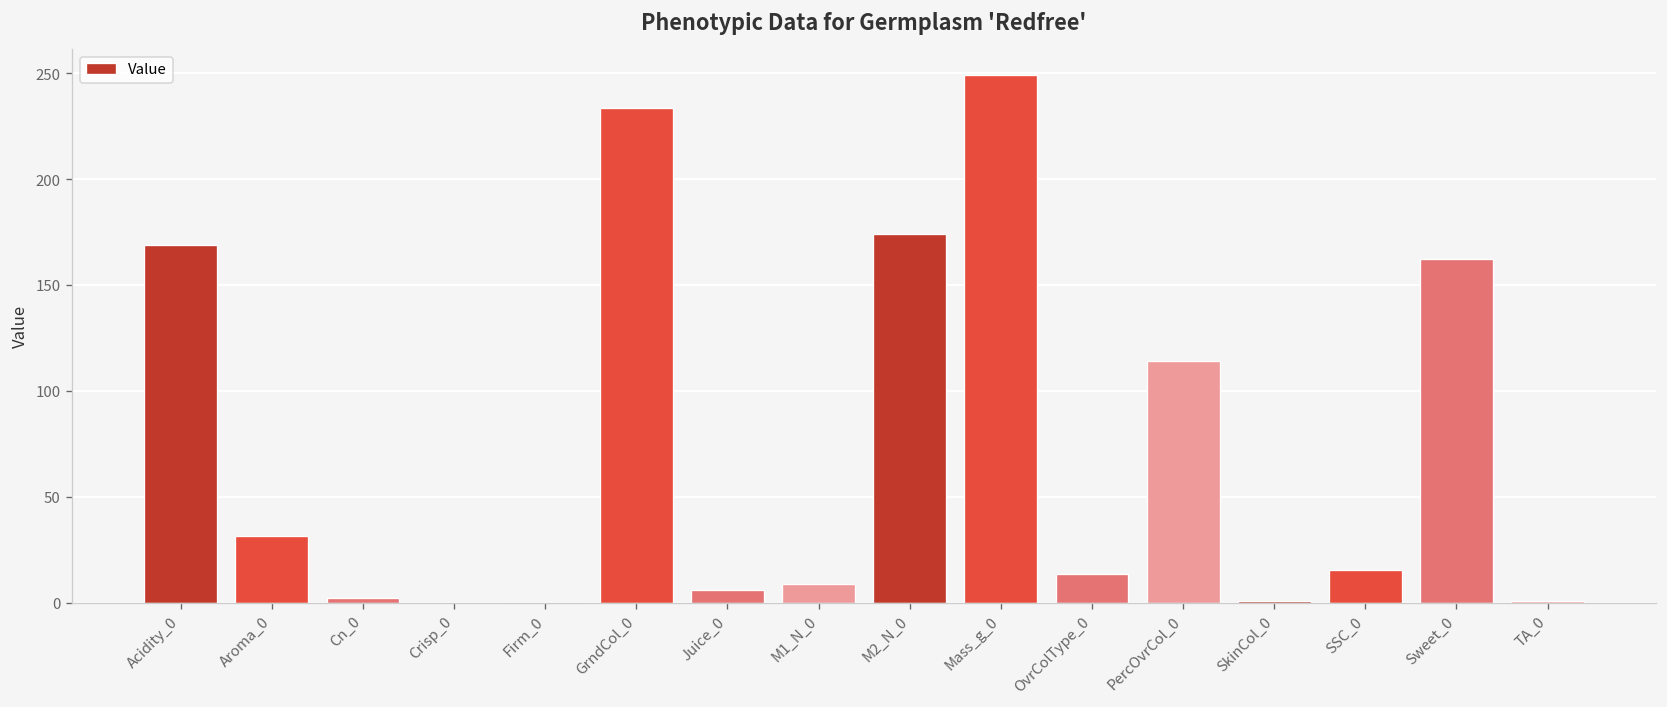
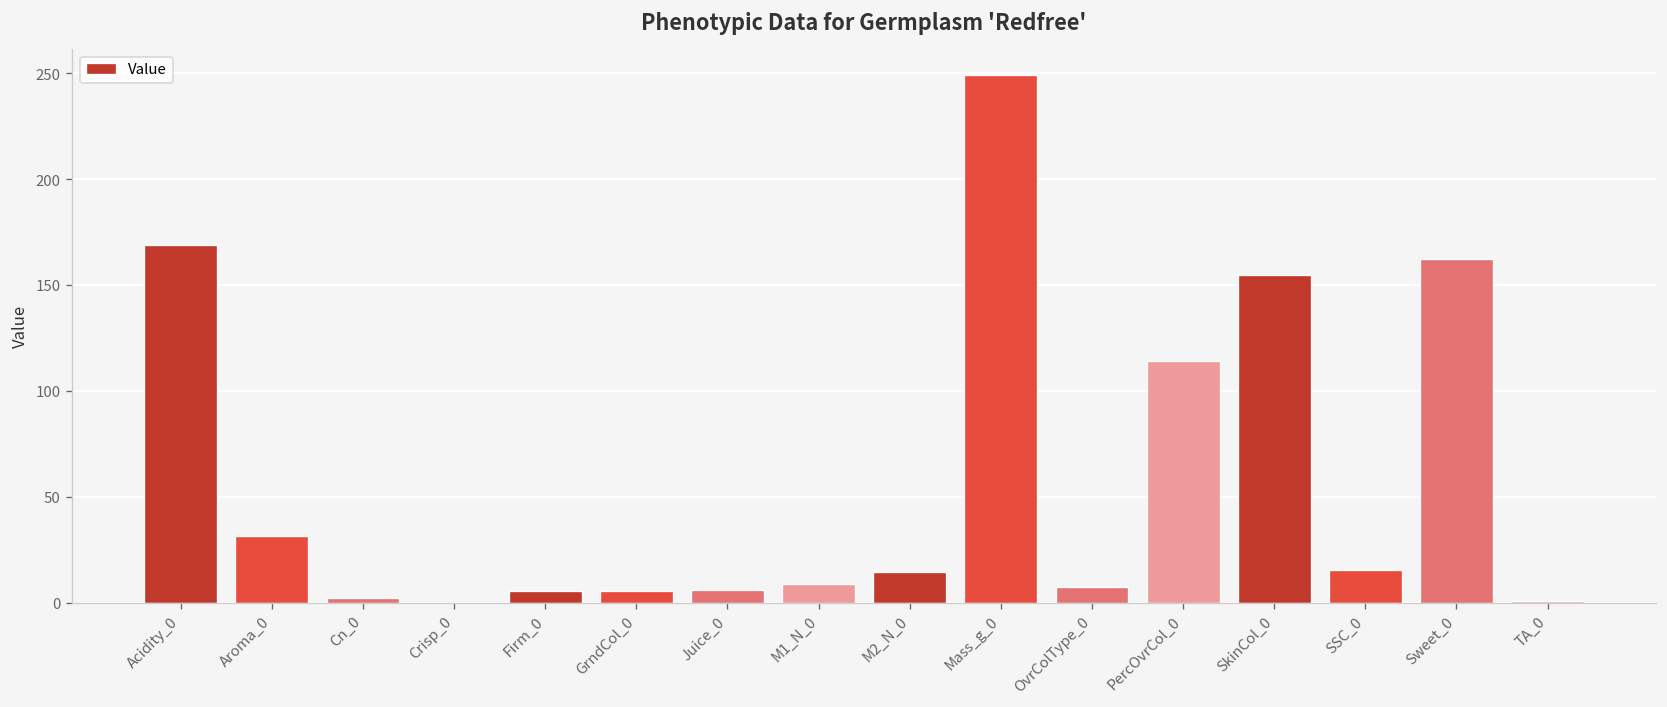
  {
    "Acidity_0": 169,
    "Aroma_0": 31,
    "Cn_0": 2,
    "Crisp_0": 0,
-   "Firm_0": 0,
-   "GrndCol_0": 234,
+   "Firm_0": 5,
+   "GrndCol_0": 5,
    "Juice_0": 6,
    "M1_N_0": 9,
-   "M2_N_0": 174,
+   "M2_N_0": 14,
    "Mass_g_0": 249,
-   "OvrColType_0": 13,
+   "OvrColType_0": 7,
    "PercOvrCol_0": 114,
-   "SkinCol_0": 1,
+   "SkinCol_0": 155,
    "SSC_0": 16,
    "Sweet_0": 162
  }
